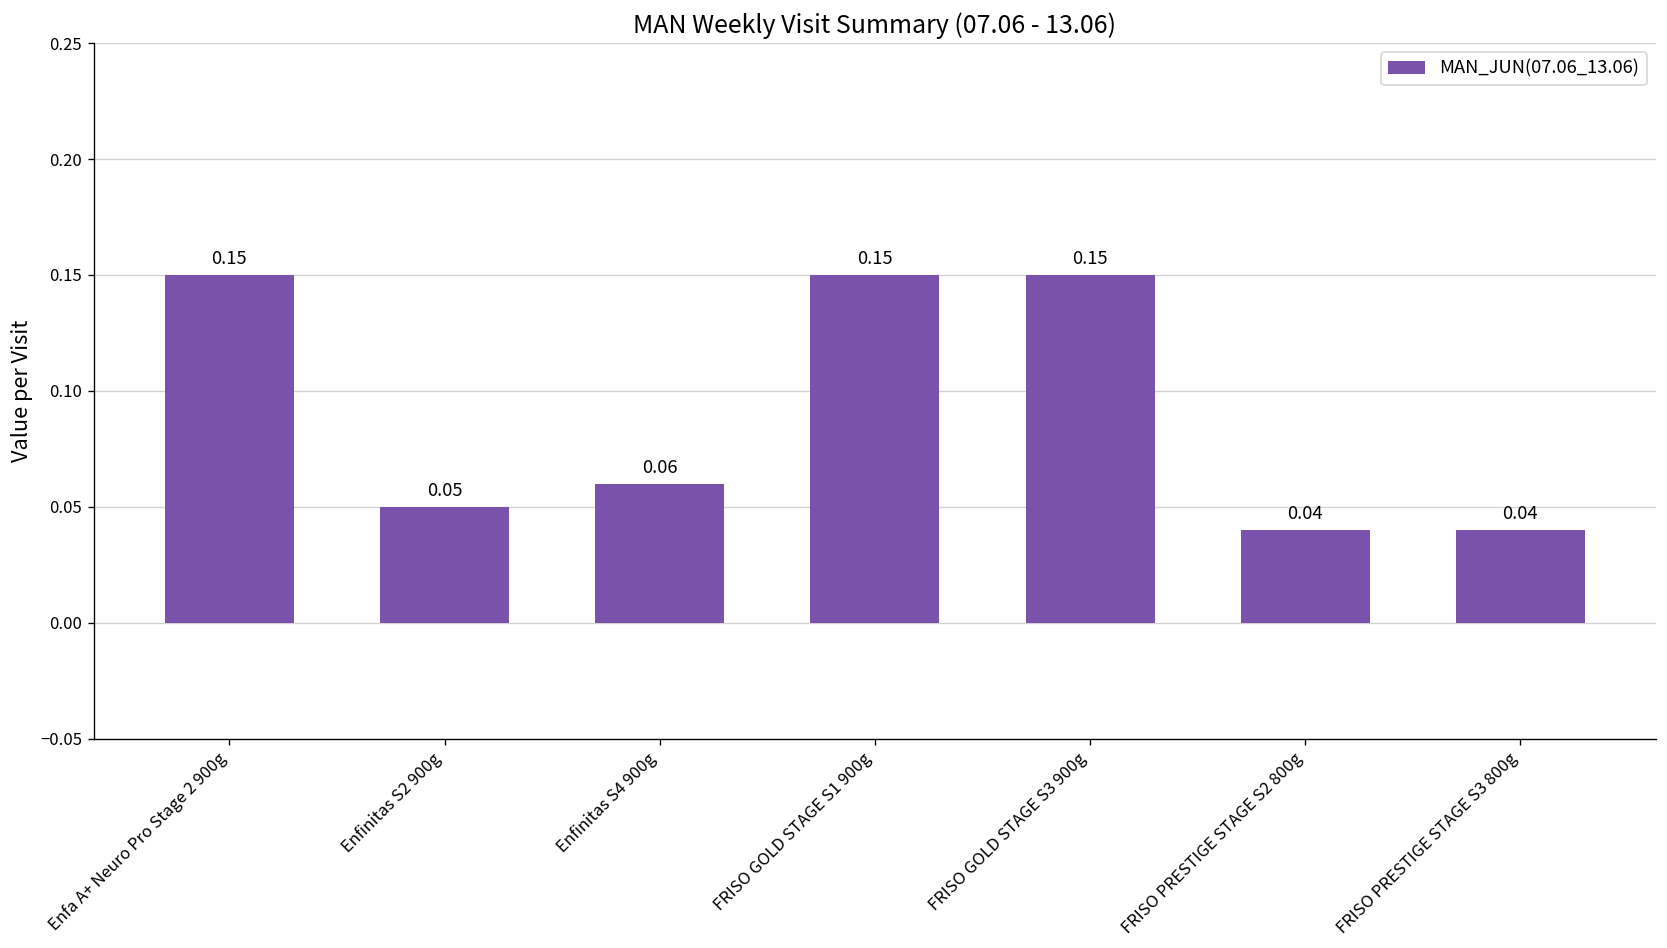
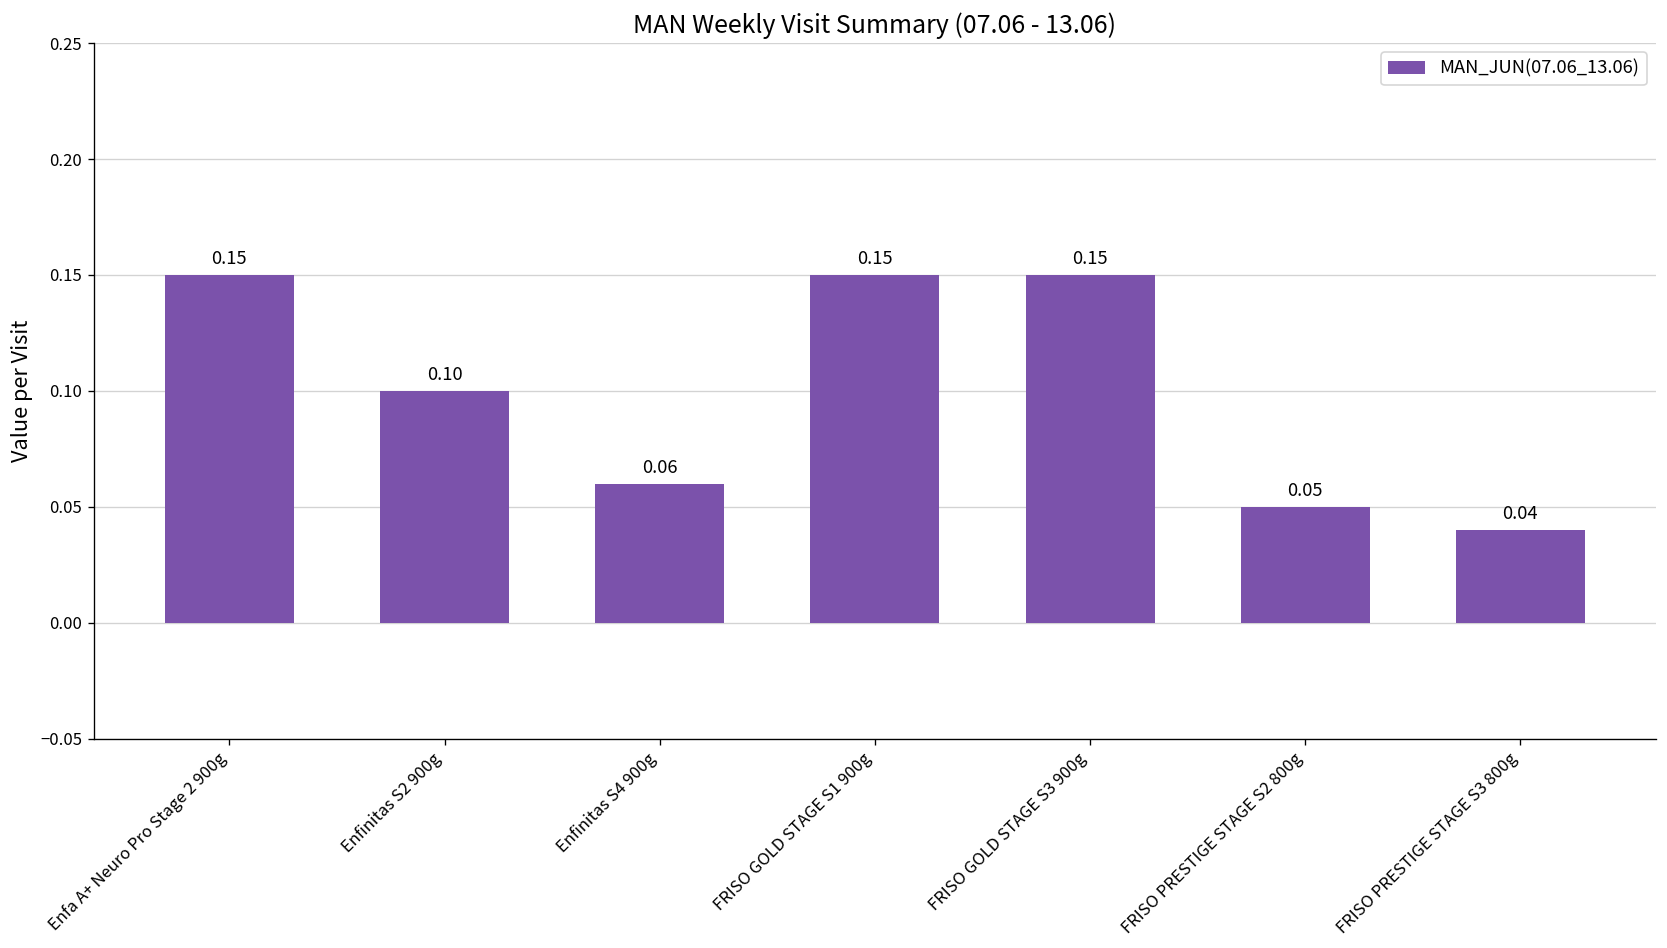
  {
    "Enfa A+ Neuro Pro Stage 2 900g": 0.15,
-   "Enfinitas S2 900g": 0.05,
+   "Enfinitas S2 900g": 0.10,
    "Enfinitas S4 900g": 0.06,
    "FRISO GOLD STAGE S1 900g": 0.15,
    "FRISO GOLD STAGE S3 900g": 0.15,
-   "FRISO PRESTIGE STAGE S2 800g": 0.04,
+   "FRISO PRESTIGE STAGE S2 800g": 0.05,
    "FRISO PRESTIGE STAGE S3 800g": 0.04
  }
